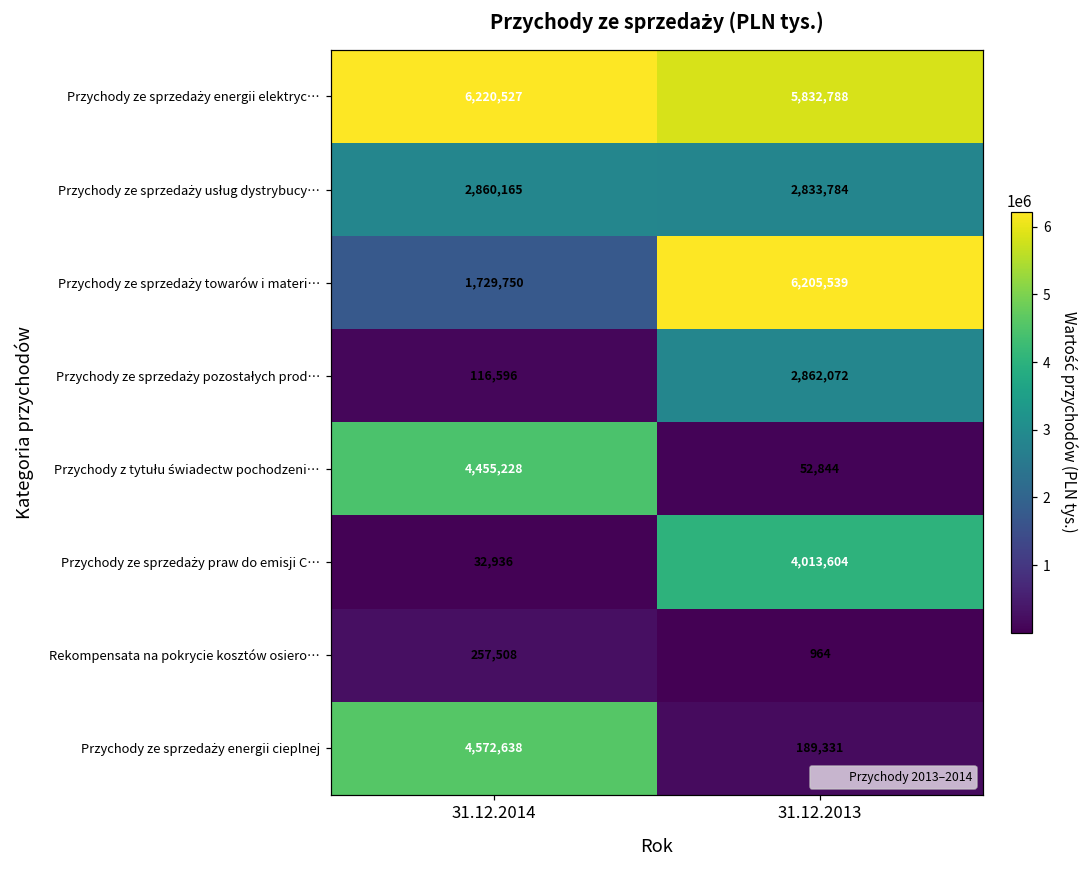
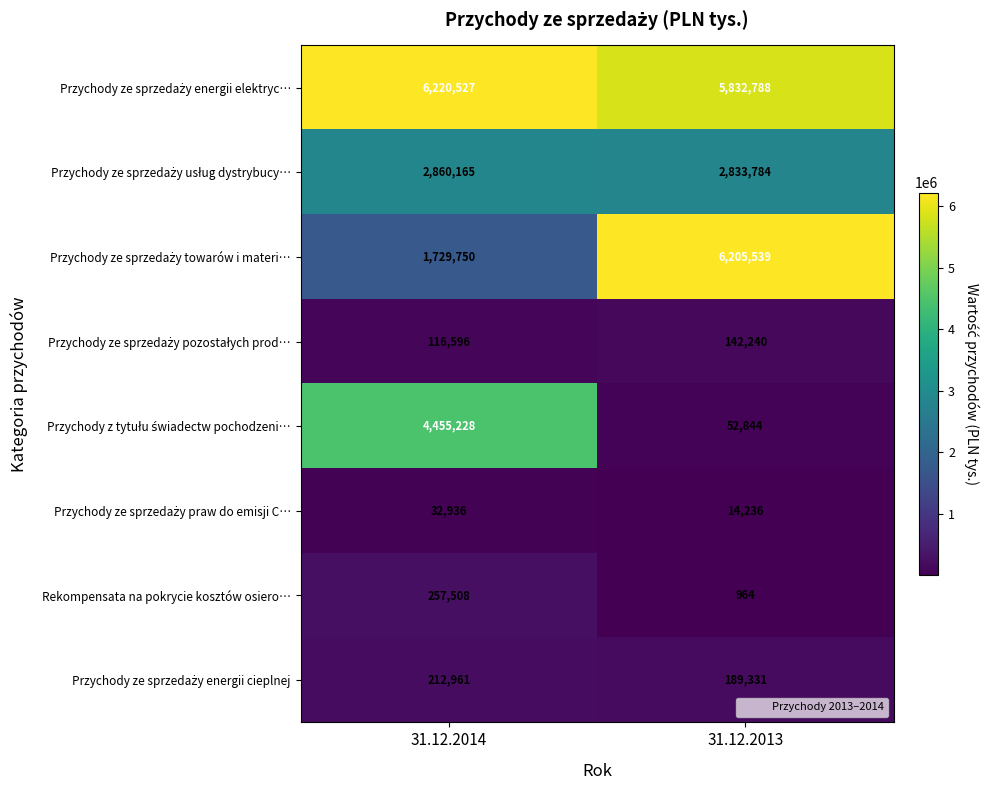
  {
    "Przychody ze sprzedaży energii elektryc…": {
      "31.12.2014": "6,220,527",
      "31.12.2013": "5,832,788"
    },
    "Przychody ze sprzedaży usług dystrybucy…": {
      "31.12.2014": "2,860,165",
      "31.12.2013": "2,833,784"
    },
    "Przychody ze sprzedaży towarów i materi…": {
      "31.12.2014": "1,729,750",
      "31.12.2013": "6,205,539"
    },
    "Przychody ze sprzedaży pozostałych prod…": {
      "31.12.2014": "116,596",
-     "31.12.2013": "2,862,072"
+     "31.12.2013": "142,240"
    },
    "Przychody z tytułu świadectw pochodzeni…": {
      "31.12.2014": "4,455,228",
      "31.12.2013": "52,844"
    },
    "Przychody ze sprzedaży praw do emisji C…": {
      "31.12.2014": "32,936",
-     "31.12.2013": "4,013,604"
+     "31.12.2013": "14,236"
    },
    "Rekompensata na pokrycie kosztów osiero…": {
      "31.12.2014": "257,508",
      "31.12.2013": "964"
    },
    "Przychody ze sprzedaży energii cieplnej": {
-     "31.12.2014": "4,572,638",
+     "31.12.2014": "212,961",
      "31.12.2013": "189,331"
    }
  }
